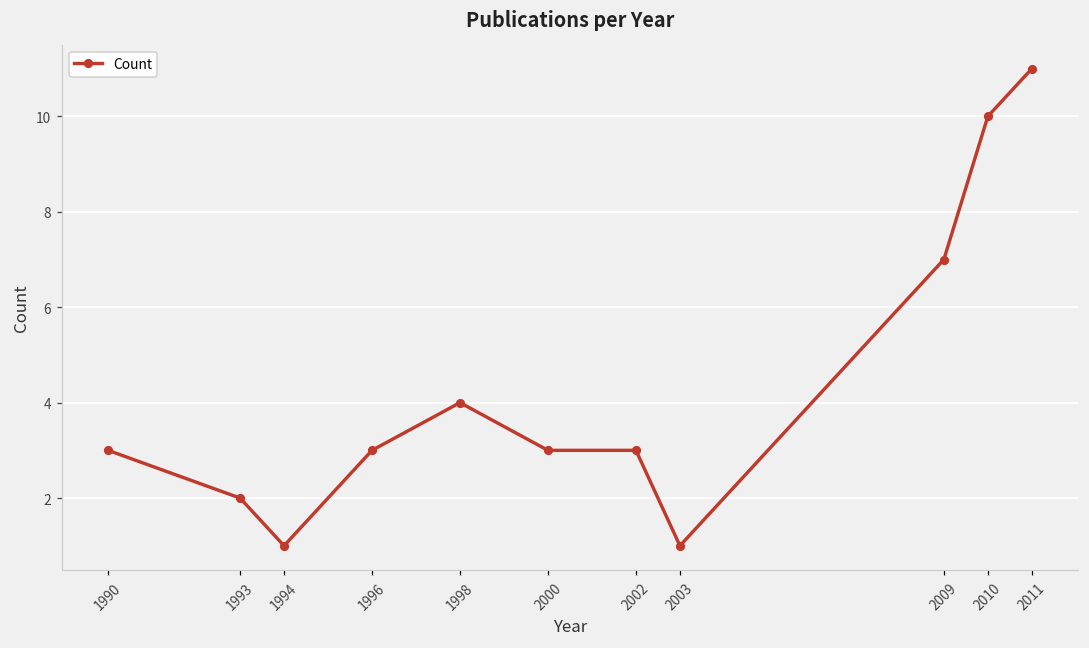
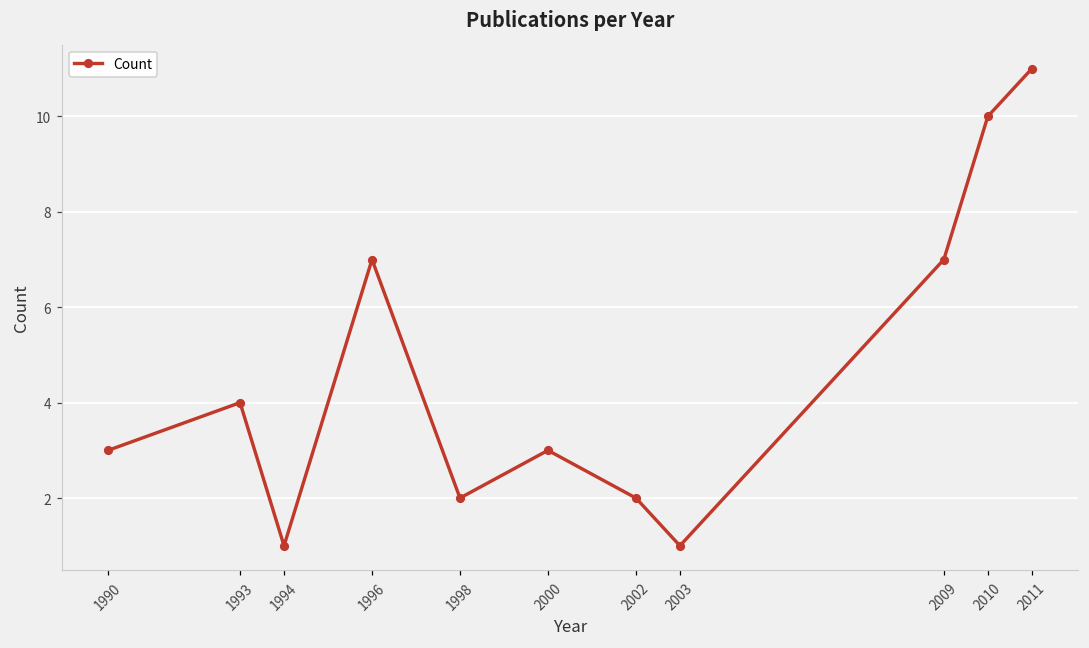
  {
    "1990": 3,
-   "1993": 2,
+   "1993": 4,
    "1994": 1,
-   "1996": 3,
-   "1998": 4,
+   "1996": 7,
+   "1998": 2,
    "2000": 3,
-   "2002": 3,
+   "2002": 2,
    "2003": 1,
    "2009": 7,
    "2010": 10,
    "2011": 11
  }
